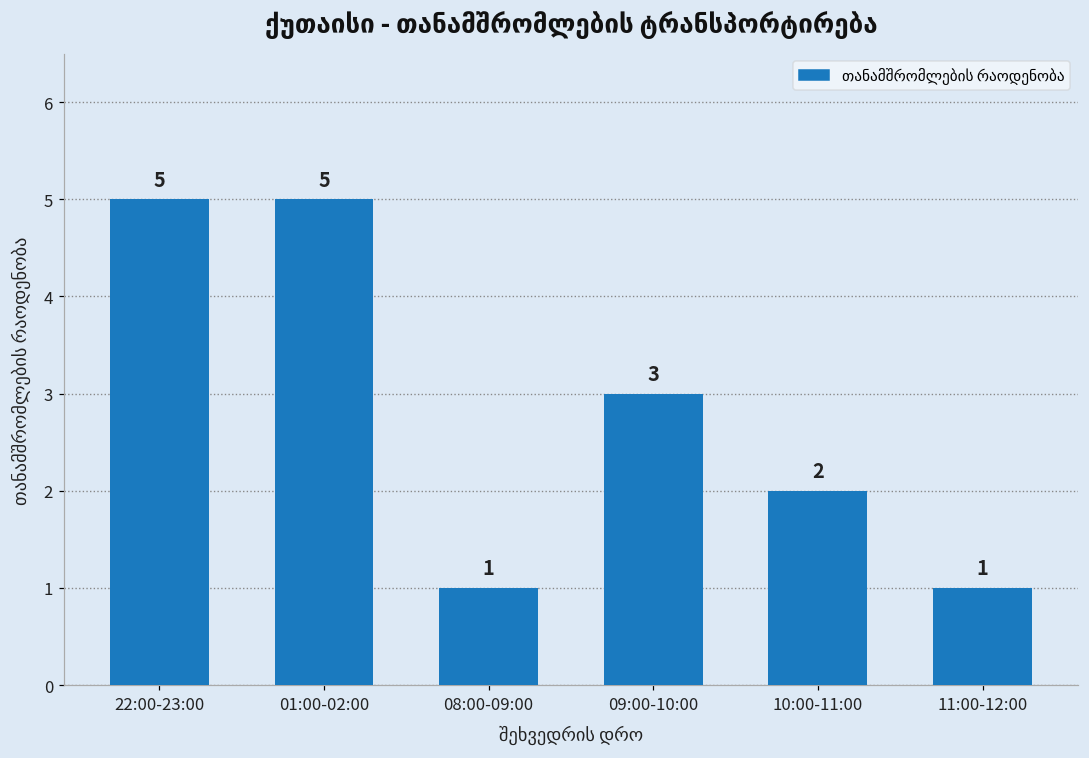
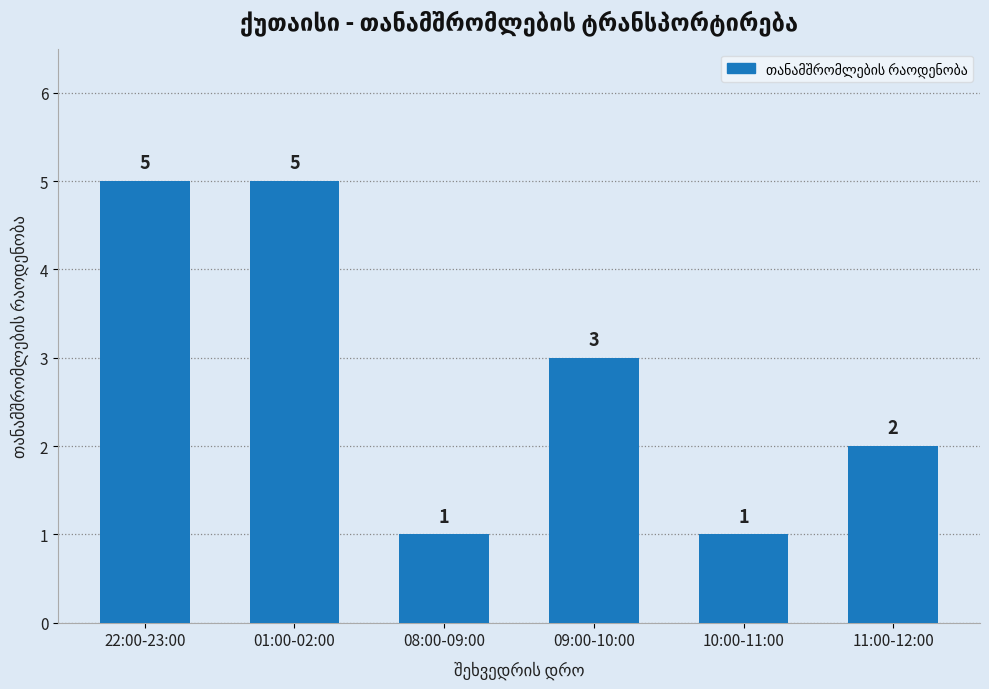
  {
    "22:00-23:00": 5,
    "01:00-02:00": 5,
    "08:00-09:00": 1,
    "09:00-10:00": 3,
-   "10:00-11:00": 2,
-   "11:00-12:00": 1
+   "10:00-11:00": 1,
+   "11:00-12:00": 2
  }
